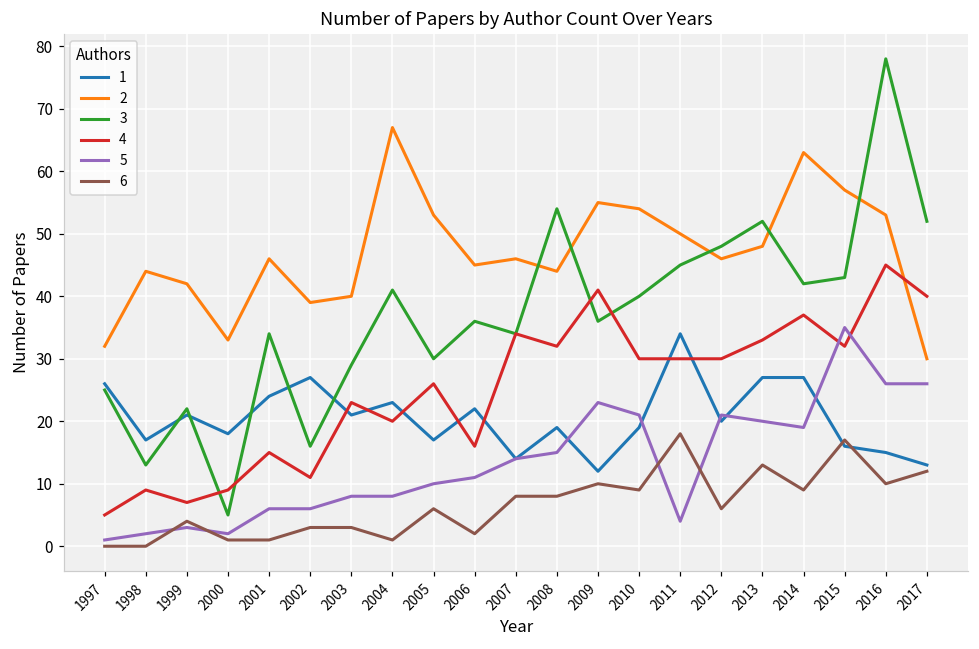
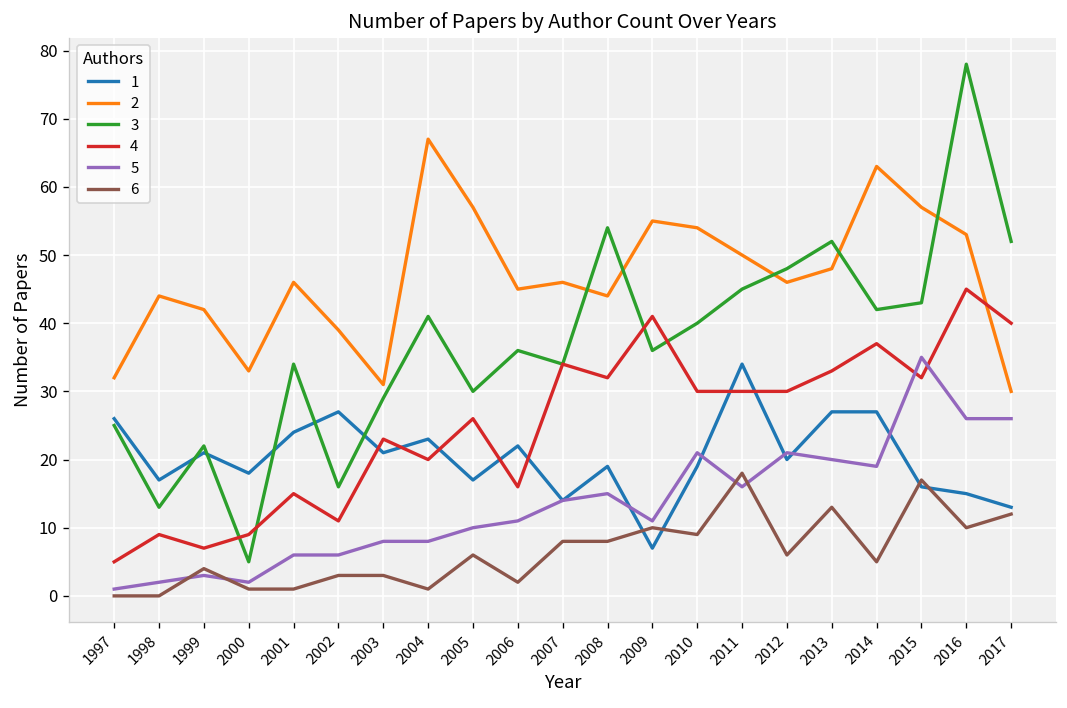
  {
    "1": {
      "1997": 26,
      "1998": 17,
      "1999": 21,
      "2000": 18,
      "2001": 24,
      "2002": 27,
      "2003": 21,
      "2004": 23,
      "2005": 17,
      "2006": 22,
      "2008": 19,
-     "2009": 12,
+     "2009": 7,
      "2010": 19,
      "2011": 34,
      "2012": 20,
      "2013": 27,
      "2014": 27,
      "2015": 16,
      "2016": 15,
      "2017": 13
    },
    "2": {
      "1997": 32,
      "1998": 44,
      "1999": 42,
      "2000": 33,
      "2001": 46,
      "2002": 39,
-     "2003": 40,
+     "2003": 31,
      "2004": 67,
-     "2005": 53,
+     "2005": 57,
      "2006": 45,
      "2007": 46,
      "2008": 44,
      "2009": 55,
      "2010": 54,
      "2011": 50,
      "2012": 46,
      "2013": 48,
      "2014": 63,
      "2015": 57,
      "2016": 53,
      "2017": 30
    },
    "3": {
      "1997": 25,
      "1998": 13,
      "1999": 22,
      "2000": 5,
      "2001": 34,
      "2002": 16,
      "2003": 29,
      "2004": 41,
      "2005": 30,
      "2006": 36,
      "2008": 54,
      "2009": 36,
      "2010": 40,
      "2011": 45,
      "2012": 48,
      "2013": 52,
      "2014": 42,
      "2015": 43,
      "2016": 78,
      "2017": 52
    },
    "4": {
      "1997": 5,
      "1998": 9,
      "1999": 7,
      "2000": 9,
      "2001": 15,
      "2002": 11,
      "2003": 23,
      "2004": 20,
      "2005": 26,
      "2006": 16,
      "2008": 32,
      "2009": 41,
      "2010": 30,
      "2011": 30,
      "2012": 30,
      "2013": 33,
      "2014": 37,
      "2015": 32,
      "2016": 45,
      "2017": 40
    },
    "5": {
      "1997": 1,
      "1998": 2,
      "1999": 3,
      "2000": 2,
      "2001": 6,
      "2002": 6,
      "2003": 8,
      "2004": 8,
      "2005": 10,
      "2006": 11,
      "2008": 15,
-     "2009": 23,
+     "2009": 11,
      "2010": 21,
-     "2011": 4,
+     "2011": 16,
      "2012": 21,
      "2013": 20,
      "2014": 19,
      "2015": 35,
      "2016": 26,
      "2017": 26
    },
    "6": {
      "1997": 0,
      "1998": 0,
      "1999": 4,
      "2000": 1,
      "2001": 1,
      "2002": 3,
      "2003": 3,
      "2004": 1,
      "2005": 6,
      "2006": 2,
      "2007": 8,
      "2008": 8,
      "2009": 10,
      "2010": 9,
      "2011": 18,
      "2012": 6,
      "2013": 13,
-     "2014": 9,
+     "2014": 5,
      "2015": 17,
      "2016": 10,
      "2017": 12
    }
  }
